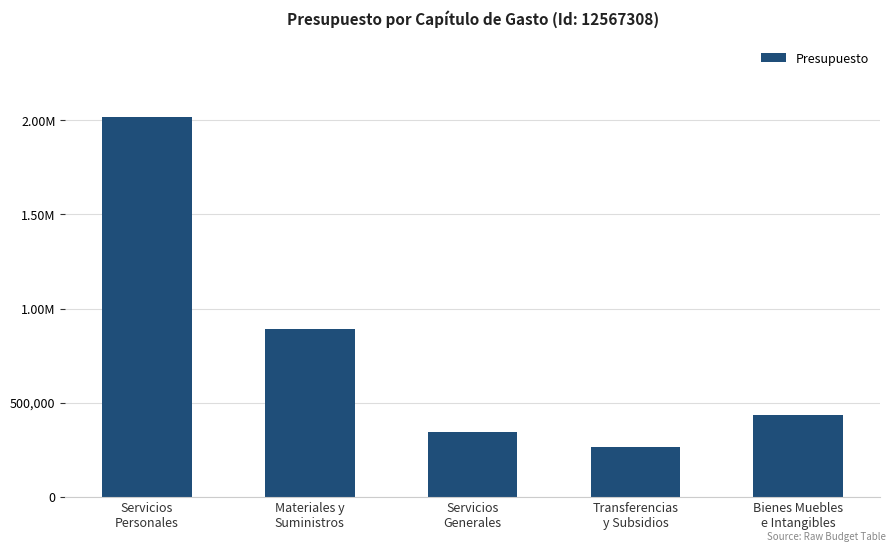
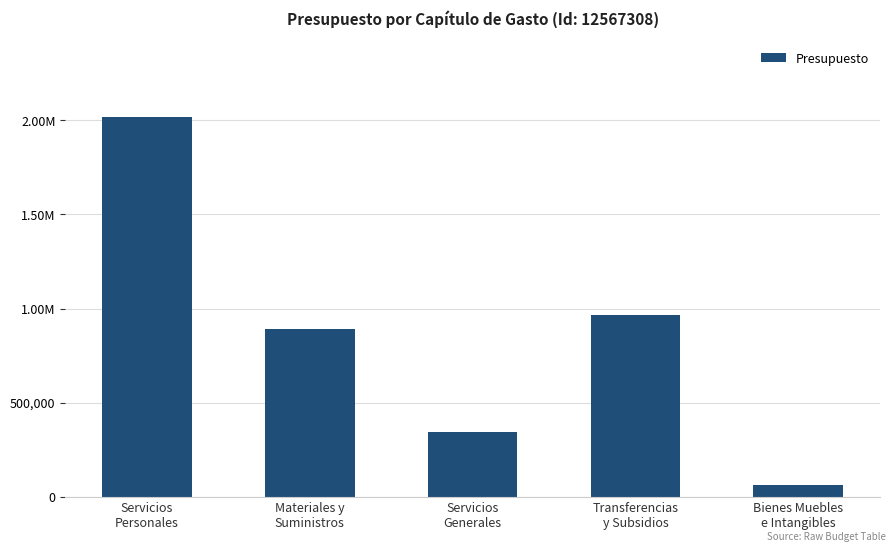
  {
    "Servicios Personales": "2,020,000",
    "Materiales y Suministros": "890,000",
    "Servicios Generales": "350,000",
-   "Transferencias y Subsidios": "270,000",
-   "Bienes Muebles e Intangibles": "430,000"
+   "Transferencias y Subsidios": "970,000",
+   "Bienes Muebles e Intangibles": "60,000"
  }
